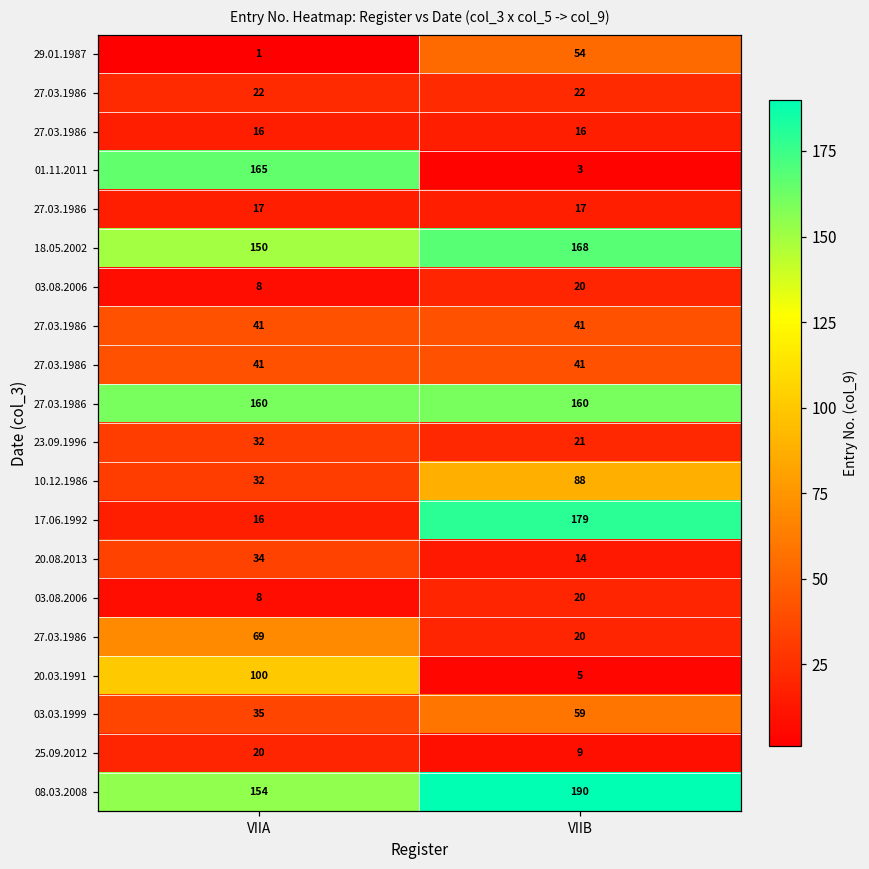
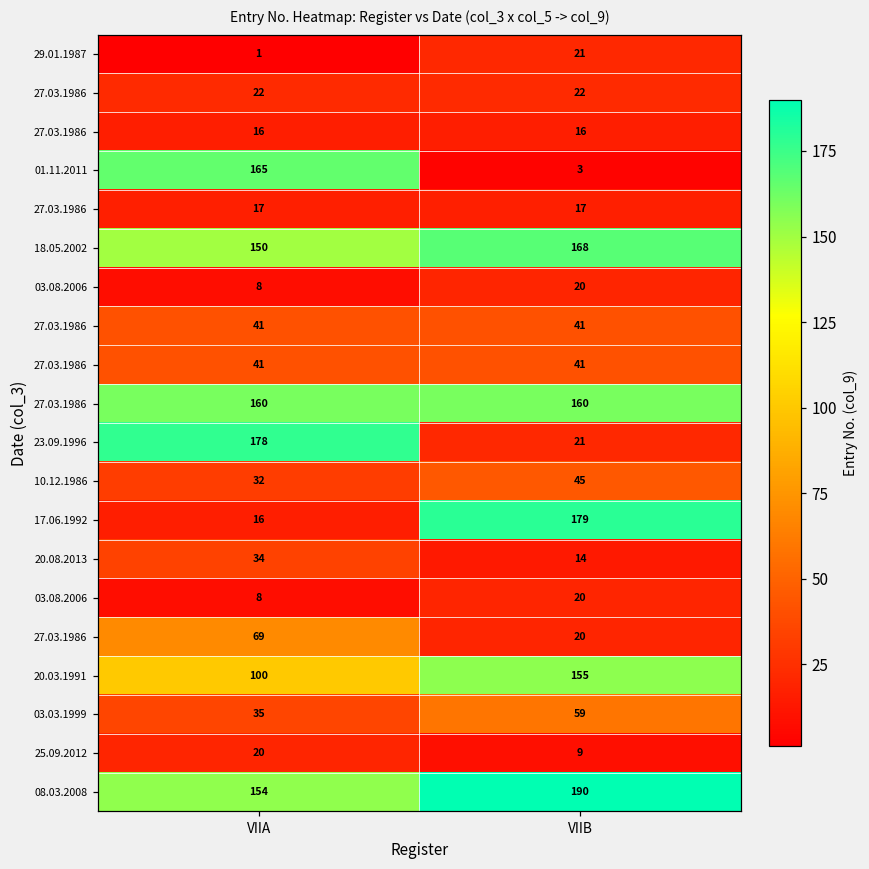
  {
    "29.01.1987": {
      "VIIA": 1,
-     "VIIB": 54
+     "VIIB": 21
    },
    "01.11.2011": {
      "VIIA": 165,
      "VIIB": 3
    },
    "18.05.2002": {
      "VIIA": 150,
      "VIIB": 168
    },
    "23.09.1996": {
-     "VIIA": 32,
+     "VIIA": 178,
      "VIIB": 21
    },
    "10.12.1986": {
      "VIIA": 32,
-     "VIIB": 88
+     "VIIB": 45
    },
    "17.06.1992": {
      "VIIA": 16,
      "VIIB": 179
    },
    "20.08.2013": {
      "VIIA": 34,
      "VIIB": 14
    },
    "20.03.1991": {
      "VIIA": 100,
-     "VIIB": 5
+     "VIIB": 155
    },
    "03.03.1999": {
      "VIIA": 35,
      "VIIB": 59
    },
    "25.09.2012": {
      "VIIA": 20,
      "VIIB": 9
    },
    "08.03.2008": {
      "VIIA": 154,
      "VIIB": 190
    }
  }
